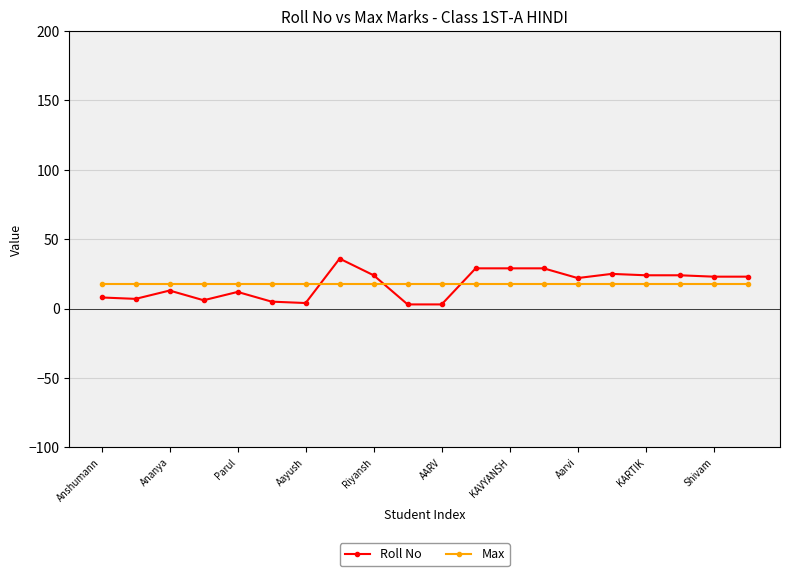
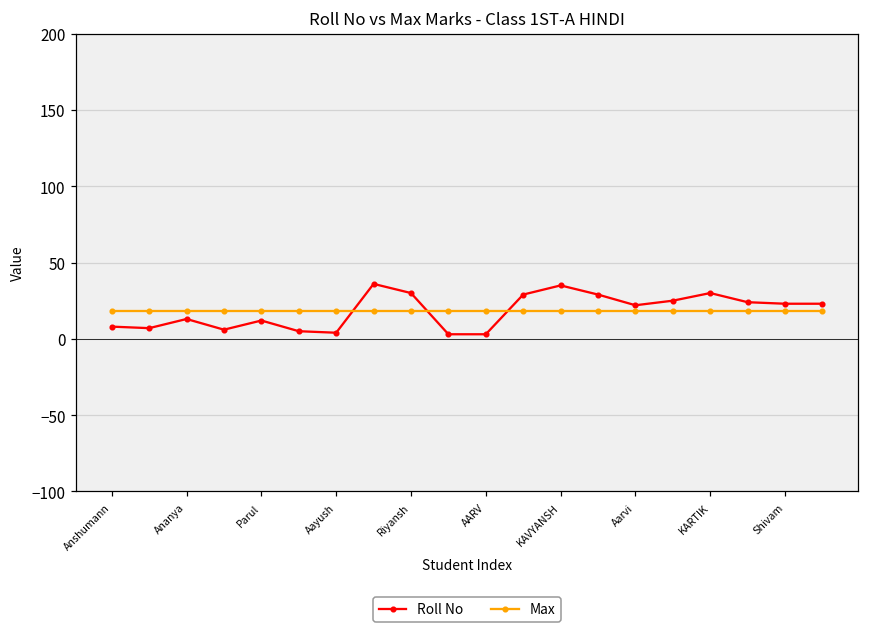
  {
    "Roll No": {
      "Anshumann": 8,
      "Ananya": 13,
      "Parul": 12,
      "Aayush": 4,
-     "Riyansh": 24,
+     "Riyansh": 30,
      "AARV": 3,
-     "KAVYANSH": 29,
+     "KAVYANSH": 35,
      "Aarvi": 22,
-     "KARTIK": 24,
+     "KARTIK": 30,
      "Shivam": 23
    },
    "Max": {
      "Anshumann": 18,
      "Ananya": 18,
      "Parul": 18,
      "Aayush": 18,
      "Riyansh": 18,
      "AARV": 18,
      "KAVYANSH": 18,
      "Aarvi": 18,
      "KARTIK": 18,
      "Shivam": 18
    }
  }
